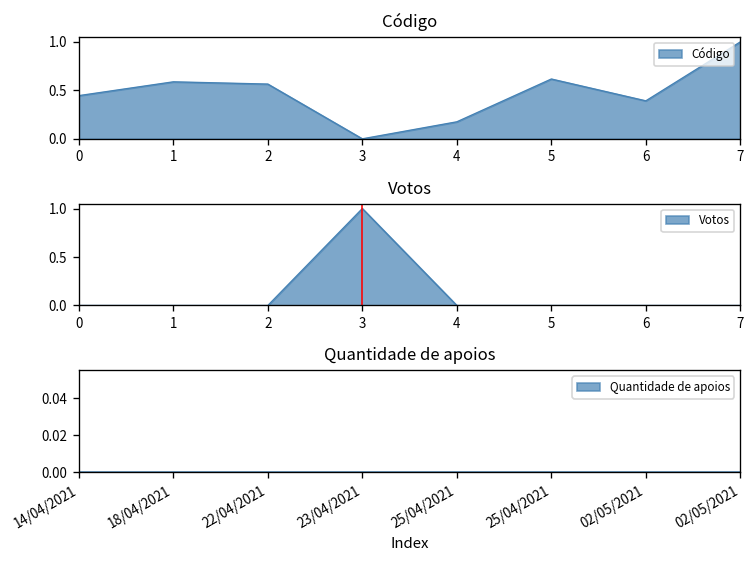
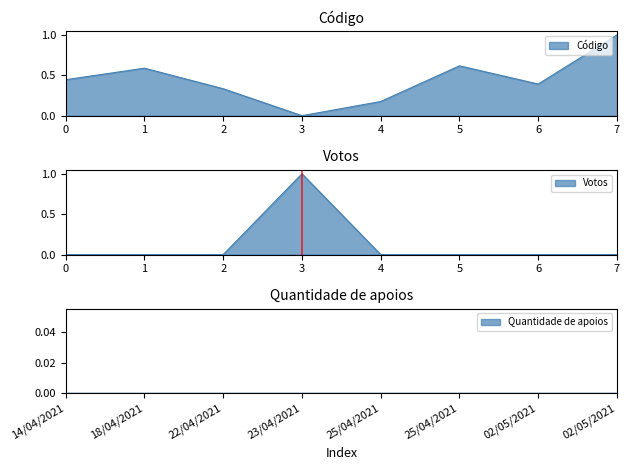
  {
    "Código": {
      "0": 0.4,
      "1": 0.6,
-     "2": 0.6,
+     "2": 0.3,
      "3": 0.0,
      "4": 0.2,
      "5": 0.6,
      "6": 0.4,
      "7": 1.0
    },
    "Votos": {
      "0": 0.0,
      "1": 0.0,
      "2": 0.0,
      "3": 1.0,
      "4": 0.0,
      "5": 0.0,
      "6": 0.0,
      "7": 0.0
    },
    "Quantidade de apoios": {
      "14/04/2021": 0.000,
      "18/04/2021": 0.000,
      "22/04/2021": 0.000,
      "23/04/2021": 0.000
    }
  }
